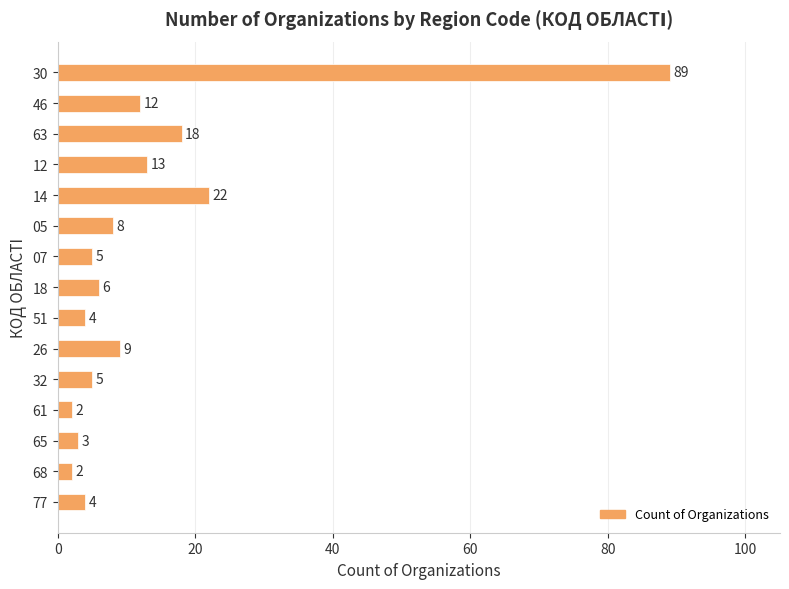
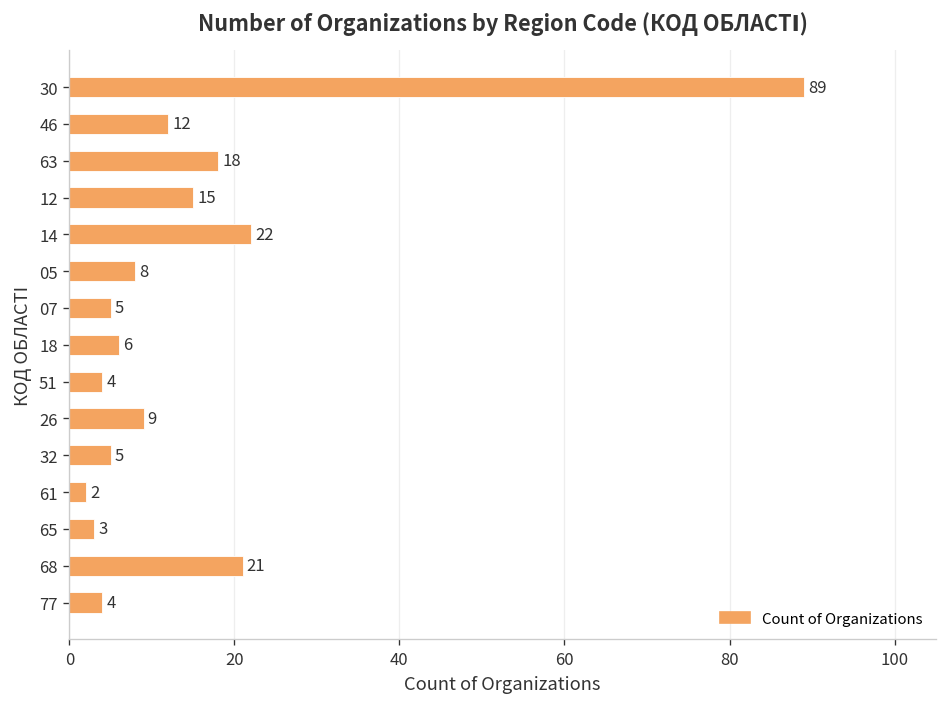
  {
    "30": 89,
    "46": 12,
    "63": 18,
-   "12": 13,
+   "12": 15,
    "14": 22,
    "05": 8,
    "07": 5,
    "18": 6,
    "51": 4,
    "26": 9,
    "32": 5,
    "61": 2,
    "65": 3,
-   "68": 2,
+   "68": 21,
    "77": 4
  }
